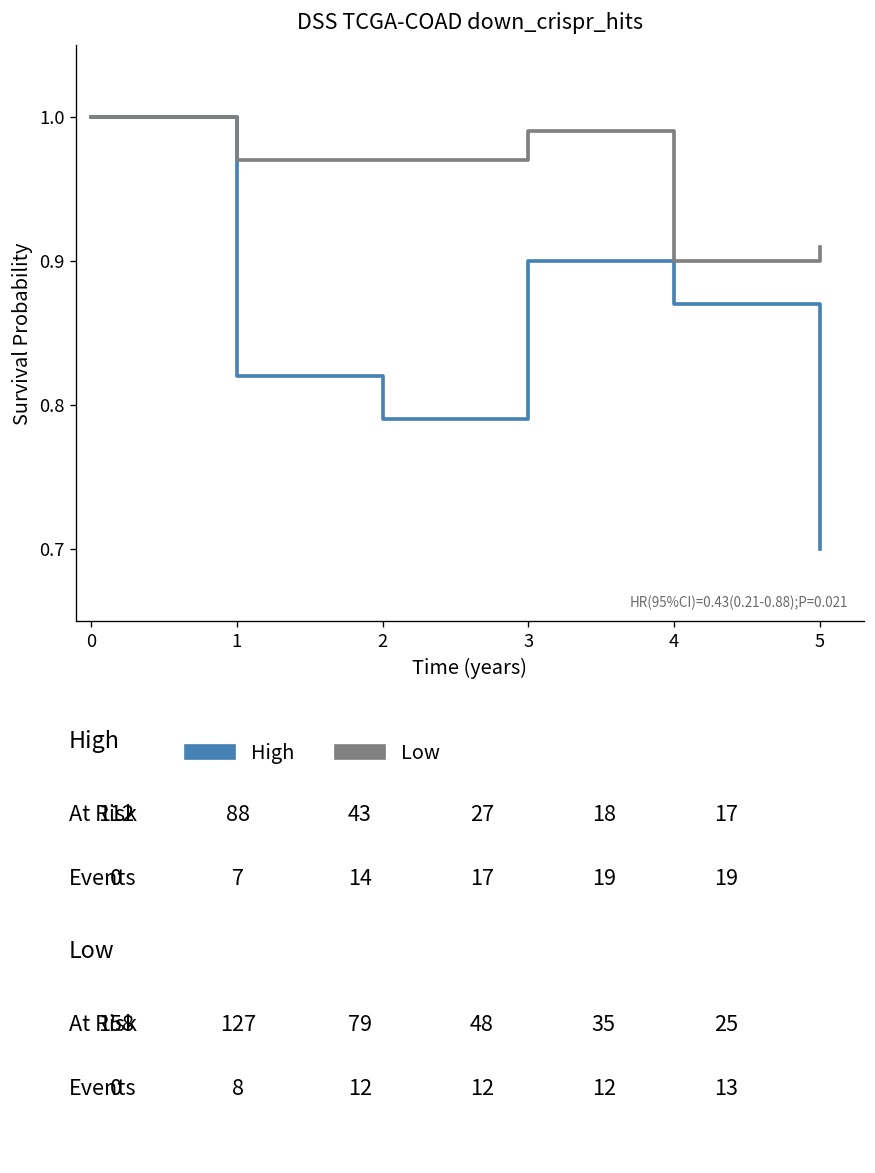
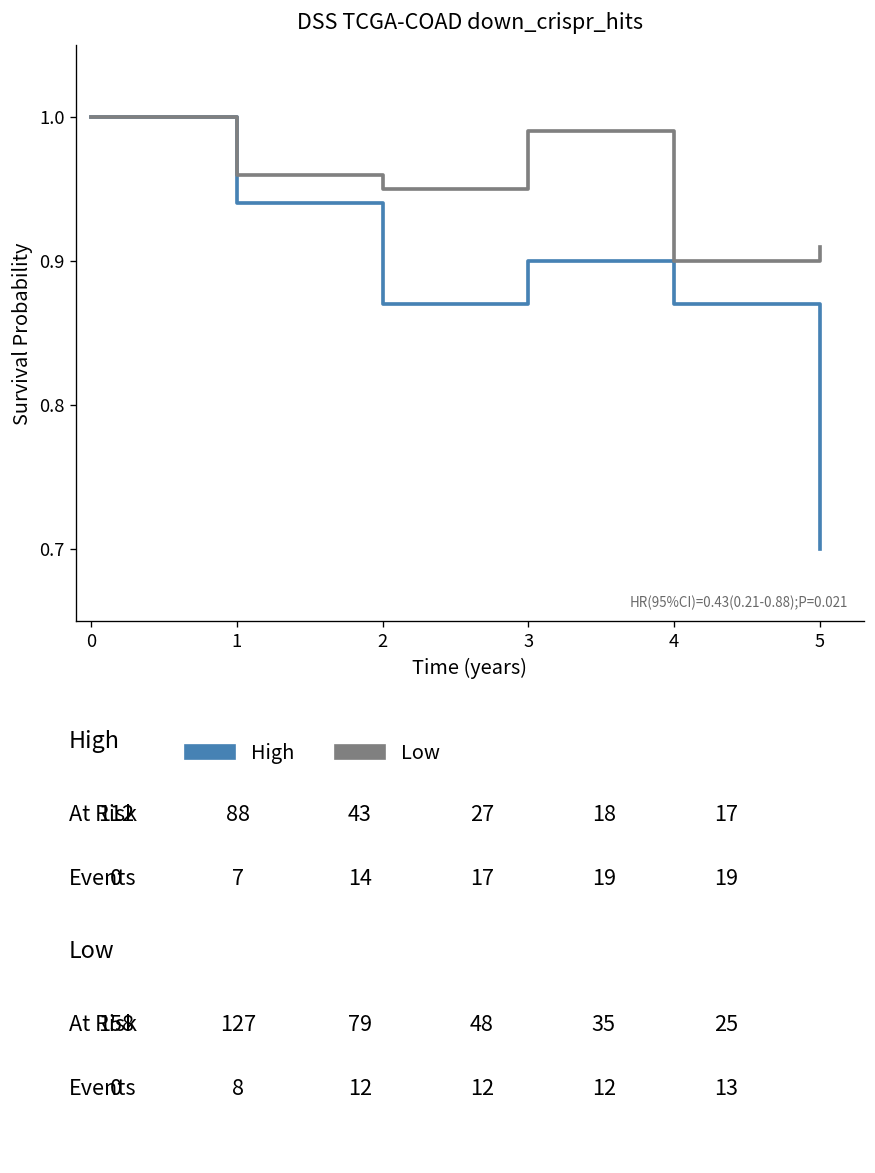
  {
    "High": {
-     "1": 0.82,
-     "2": 0.79,
+     "1": 0.94,
+     "2": 0.87,
      "3": 0.90,
      "4": 0.87,
      "5": 0.70
    },
    "Low": {
-     "1": 0.97,
-     "2": 0.97,
+     "1": 0.96,
+     "2": 0.95,
      "3": 0.99,
      "4": 0.90,
      "5": 0.91
    }
  }
